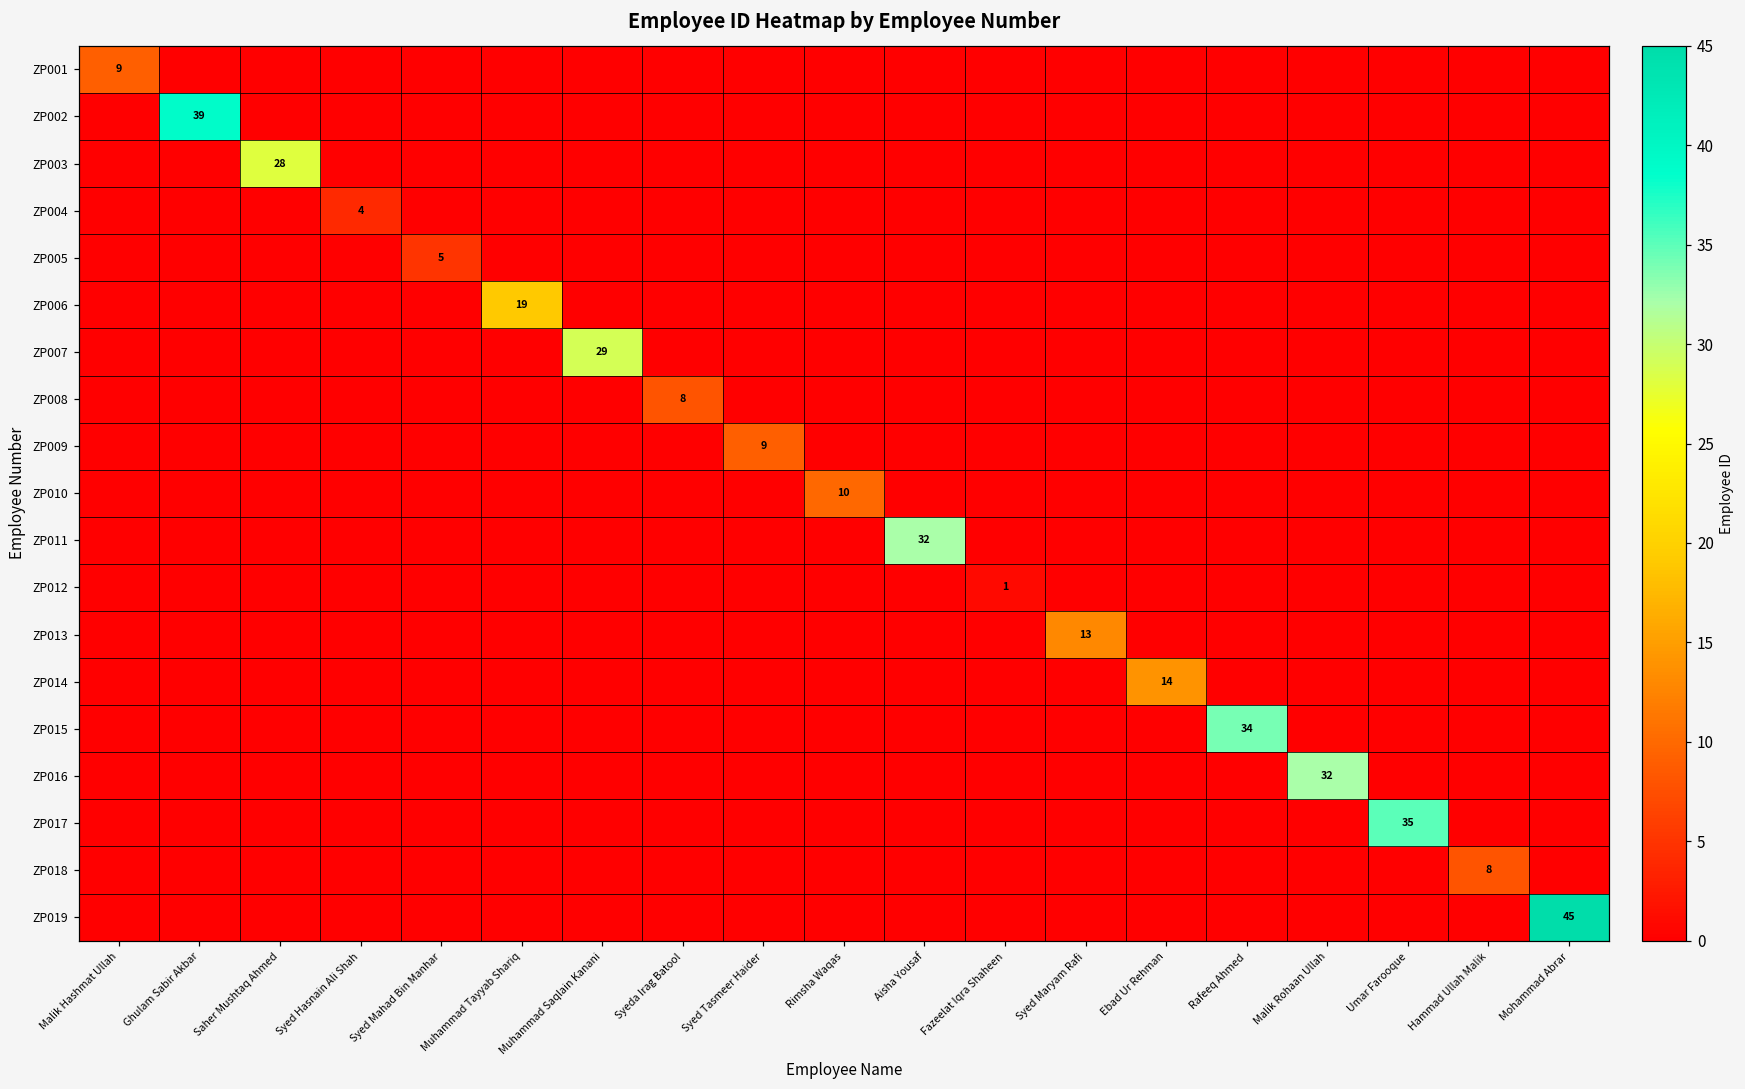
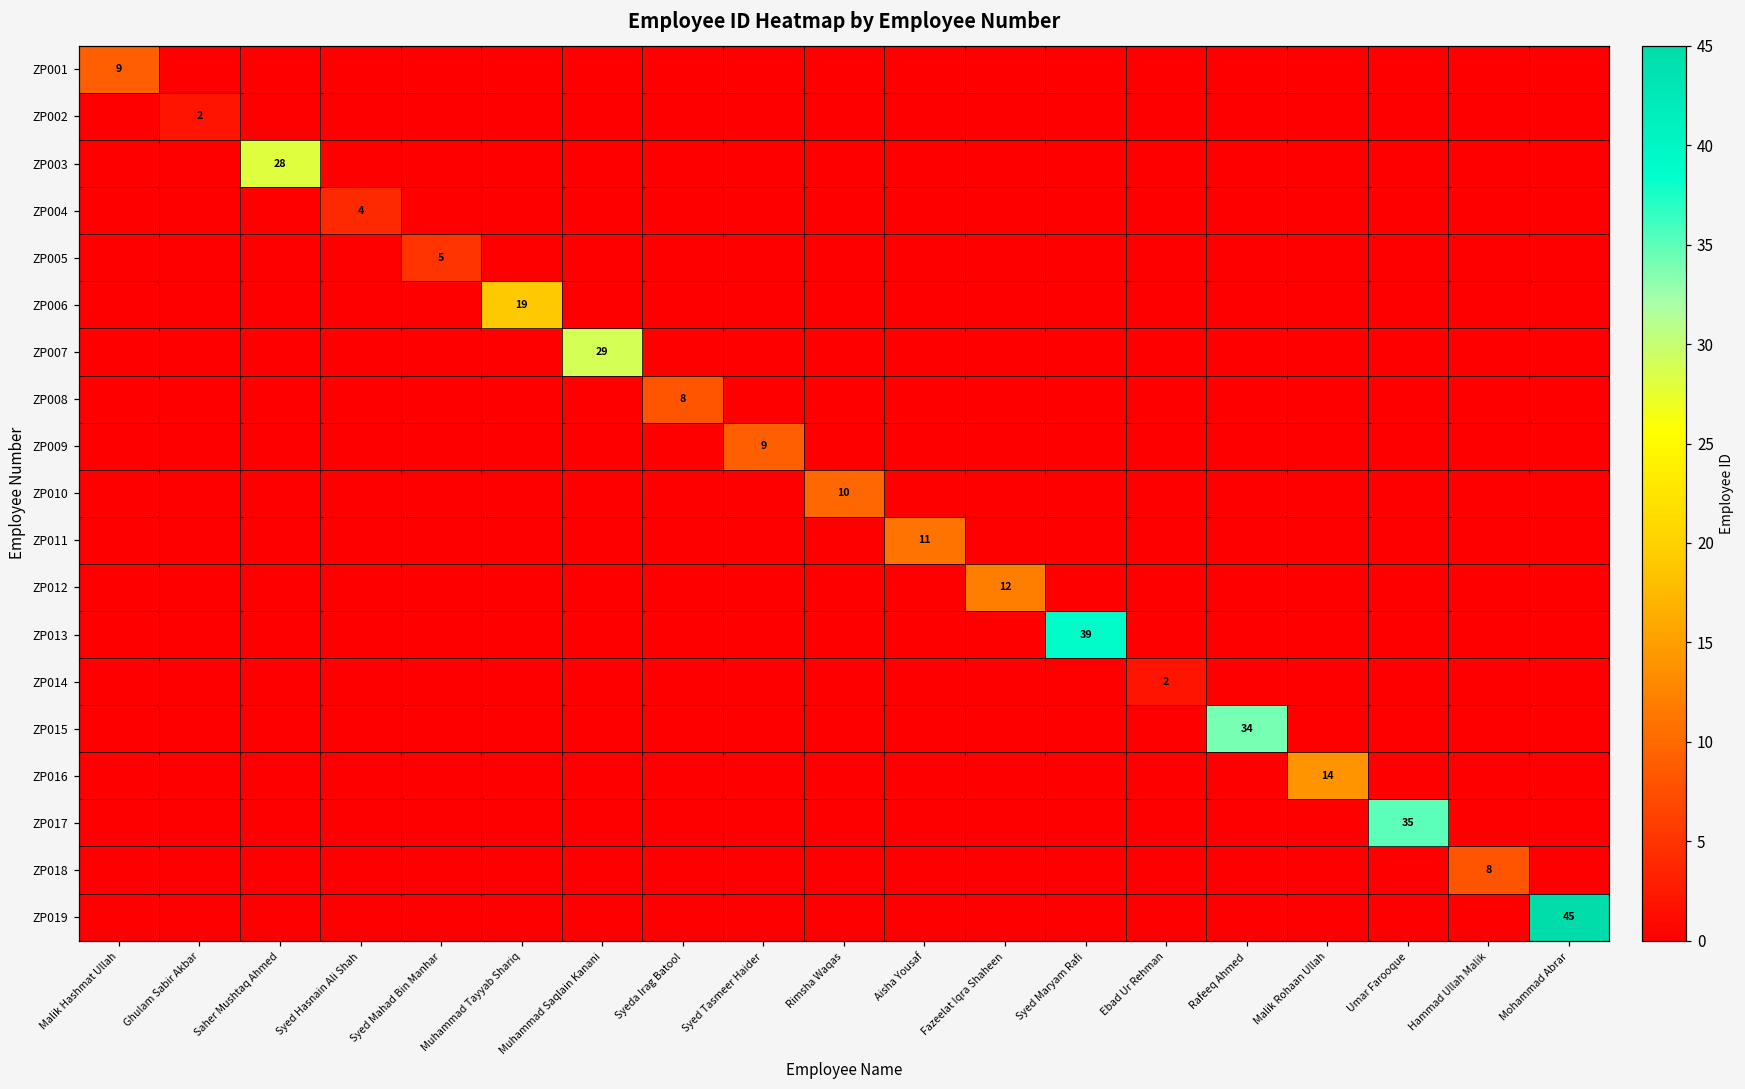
  {
    "ZP001": {
      "Malik Hashmat Ullah": 9
    },
    "ZP002": {
-     "Ghulam Sabir Akbar": 39
+     "Ghulam Sabir Akbar": 2
    },
    "ZP003": {
      "Saher Mushtaq Ahmed": 28
    },
    "ZP004": {
      "Syed Hasnain Ali Shah": 4
    },
    "ZP005": {
      "Syed Mahad Bin Manhar": 5
    },
    "ZP006": {
      "Muhammad Tayyab Shariq": 19
    },
    "ZP007": {
      "Muhammad Saqlain Kanani": 29
    },
    "ZP008": {
      "Syeda Irag Batool": 8
    },
    "ZP009": {
      "Syed Tasmeer Haider": 9
    },
    "ZP010": {
      "Rimsha Waqas": 10
    },
    "ZP011": {
-     "Aisha Yousaf": 32
+     "Aisha Yousaf": 11
    },
    "ZP012": {
-     "Fazeelat Iqra Shaheen": 1
+     "Fazeelat Iqra Shaheen": 12
    },
    "ZP013": {
-     "Syed Maryam Rafi": 13
+     "Syed Maryam Rafi": 39
    },
    "ZP014": {
-     "Ebad Ur Rehman": 14
+     "Ebad Ur Rehman": 2
    },
    "ZP015": {
      "Rafeeq Ahmed": 34
    },
    "ZP016": {
-     "Malik Rohaan Ullah": 32
+     "Malik Rohaan Ullah": 14
    },
    "ZP017": {
      "Umar Farooque": 35
    },
    "ZP018": {
      "Hammad Ullah Malik": 8
    },
    "ZP019": {
      "Mohammad Abrar": 45
    }
  }
